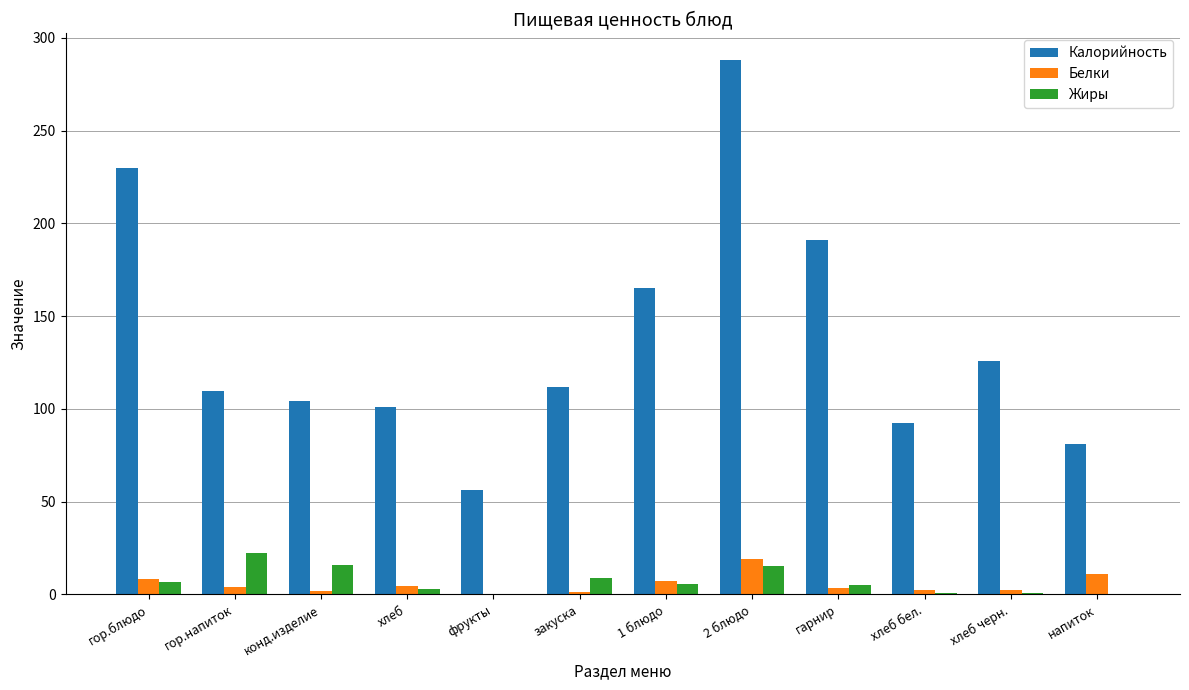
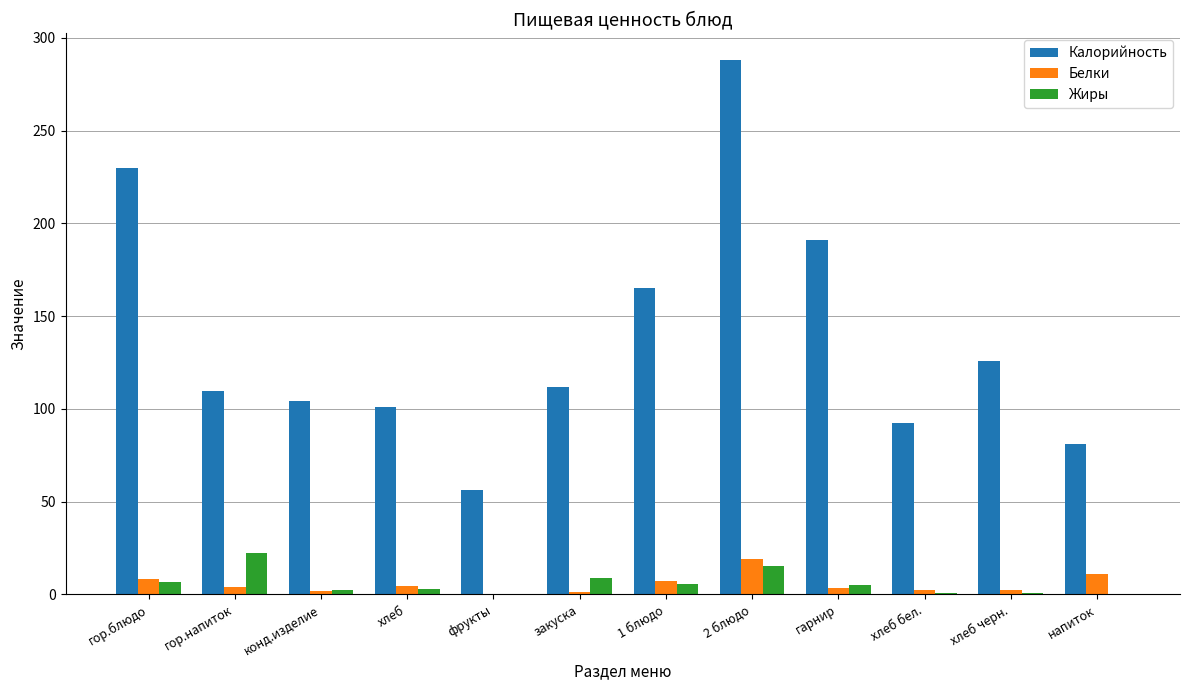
  {
    "Калорийность": {
      "гор.блюдо": 230,
      "гор.напиток": 109,
      "конд.изделие": 104,
      "хлеб": 101,
      "фрукты": 56,
      "закуска": 112,
      "1 блюдо": 165,
      "2 блюдо": 288,
      "гарнир": 191,
      "хлеб бел.": 93,
      "хлеб черн.": 126,
      "напиток": 81
    },
    "Белки": {
      "гор.блюдо": 8,
      "гор.напиток": 4,
      "конд.изделие": 2,
      "хлеб": 5,
      "1 блюдо": 7,
      "2 блюдо": 19,
      "гарнир": 4,
      "хлеб бел.": 2,
      "хлеб черн.": 2,
      "напиток": 11
    },
    "Жиры": {
      "гор.блюдо": 7,
      "гор.напиток": 22,
-     "конд.изделие": 16,
+     "конд.изделие": 2,
      "хлеб": 3,
      "закуска": 9,
      "1 блюдо": 6,
      "2 блюдо": 15,
      "гарнир": 5,
      "напиток": 0
    }
  }
